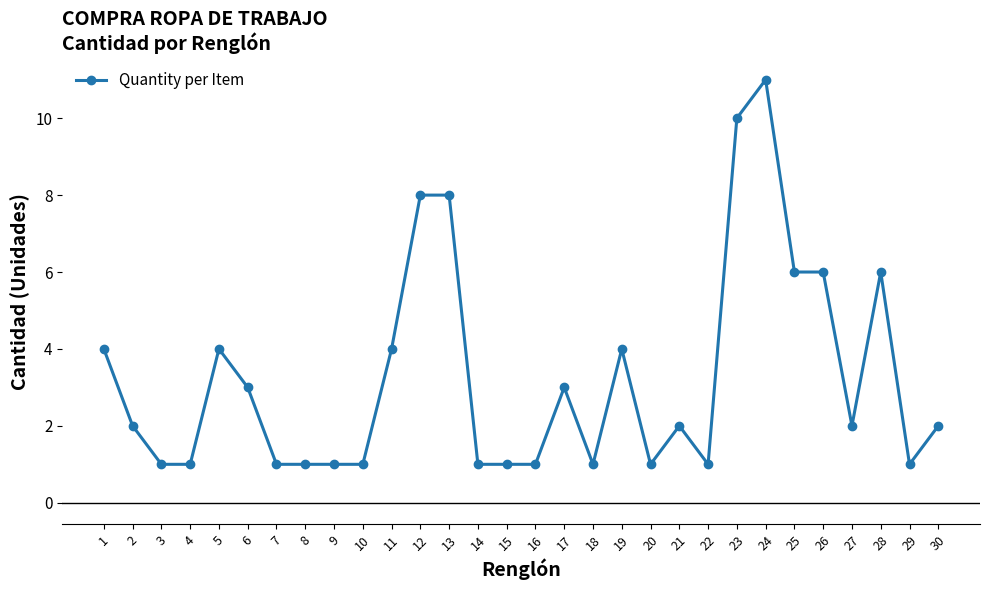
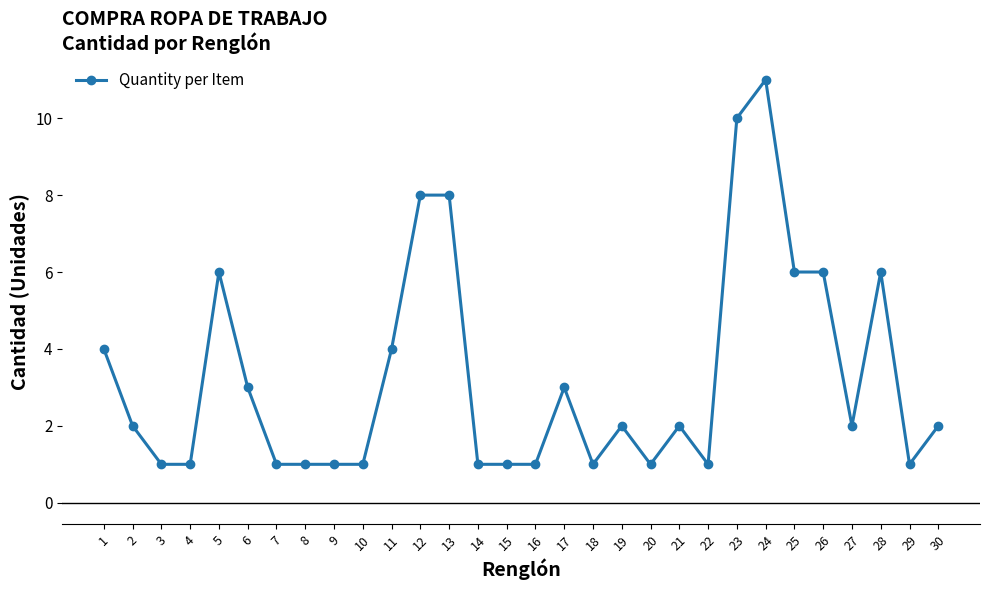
  {
    "1": 4,
    "2": 2,
    "3": 1,
    "4": 1,
-   "5": 4,
+   "5": 6,
    "6": 3,
    "7": 1,
    "8": 1,
    "9": 1,
    "10": 1,
    "11": 4,
    "12": 8,
    "13": 8,
    "14": 1,
    "15": 1,
    "16": 1,
    "17": 3,
    "18": 1,
-   "19": 4,
+   "19": 2,
    "20": 1,
    "21": 2,
    "22": 1,
    "23": 10,
    "24": 11,
    "25": 6,
    "26": 6,
    "27": 2,
    "28": 6,
    "29": 1,
    "30": 2
  }
